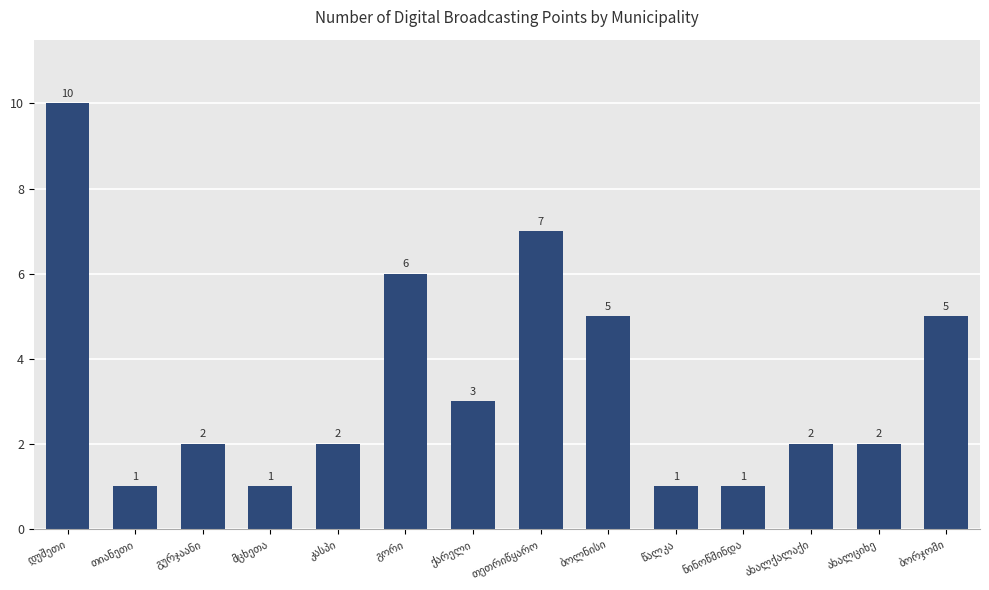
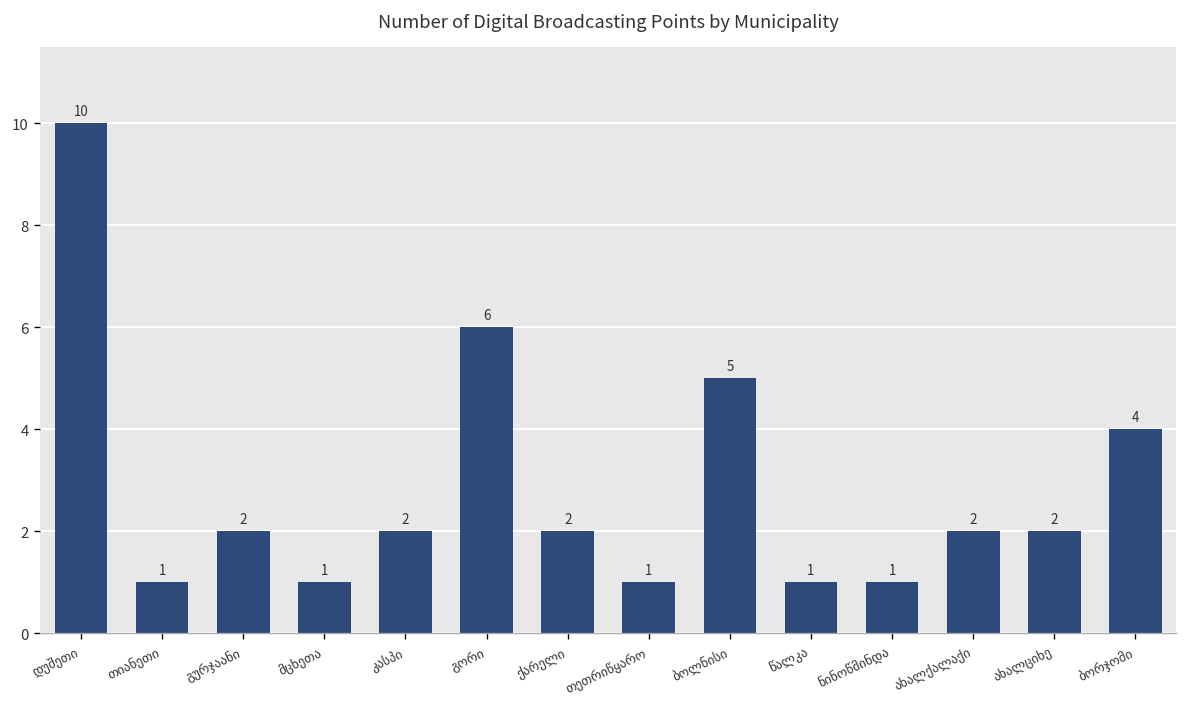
  {
    "დუშეთი": 10,
    "თიანეთი": 1,
    "გურჯაანი": 2,
    "მცხეთა": 1,
    "კასპი": 2,
    "გორი": 6,
-   "ქარელი": 3,
-   "თეთრიწყარო": 7,
+   "ქარელი": 2,
+   "თეთრიწყარო": 1,
    "ბოლნისი": 5,
    "წალკა": 1,
    "ნინოწმინდა": 1,
    "ახალქალაქი": 2,
    "ახალციხე": 2,
-   "ბორჯომი": 5
+   "ბორჯომი": 4
  }
